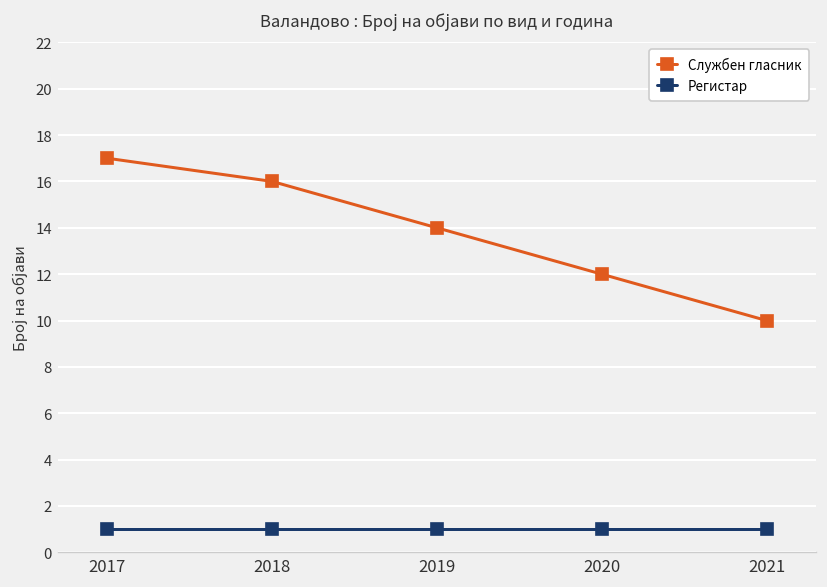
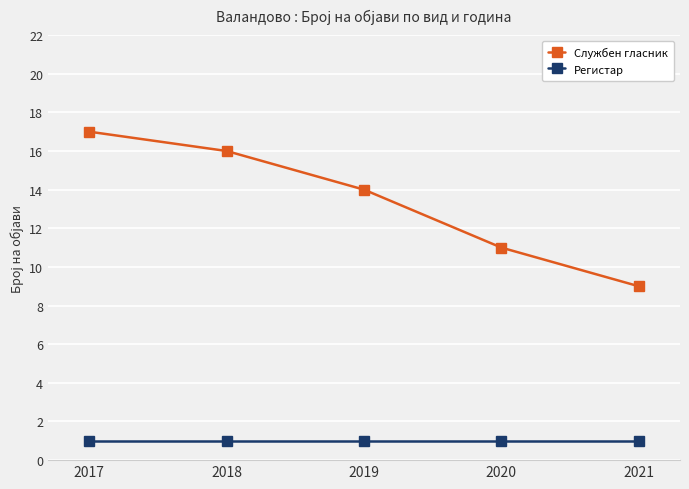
  {
    "Службен гласник": {
      "2017": 17,
      "2018": 16,
      "2019": 14,
-     "2020": 12,
-     "2021": 10
+     "2020": 11,
+     "2021": 9
    },
    "Регистар": {
      "2017": 1,
      "2018": 1,
      "2019": 1,
      "2020": 1,
      "2021": 1
    }
  }
